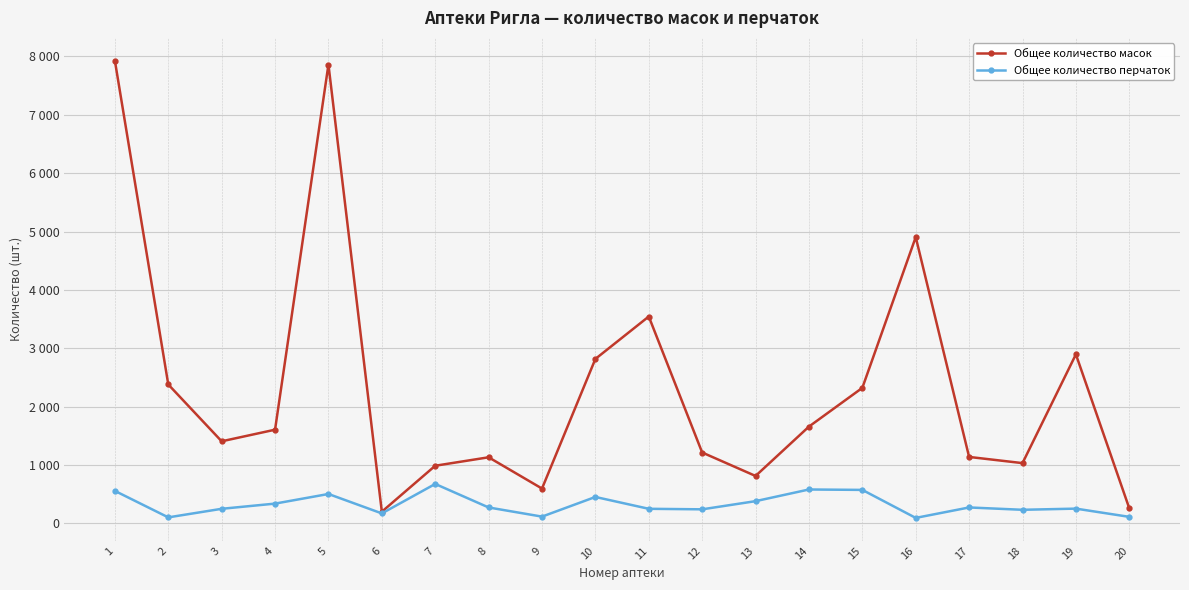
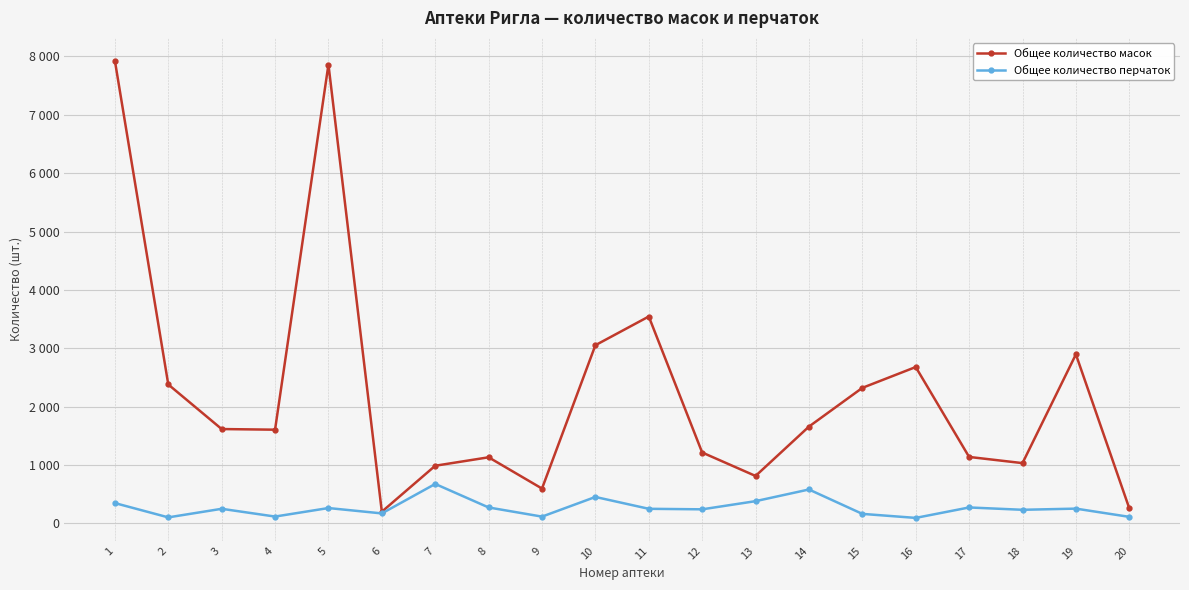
  {
    "Общее количество масок": {
      "1": 7900,
      "2": 2400,
-     "3": 1400,
+     "3": 1600,
      "4": 1600,
      "5": 7900,
      "7": 1000,
      "8": 1100,
      "9": 600,
-     "10": 2800,
+     "10": 3100,
      "11": 3500,
      "12": 1200,
      "13": 800,
      "14": 1700,
      "15": 2300,
-     "16": 4900,
+     "16": 2700,
      "17": 1100,
      "18": 1000,
      "19": 2900,
      "20": 300
    },
    "Общее количество перчаток": {
-     "1": 600,
+     "1": 300,
      "2": 100,
      "3": 200,
-     "4": 300,
-     "5": 500,
+     "4": 100,
+     "5": 300,
      "7": 700,
      "8": 300,
      "9": 100,
      "10": 500,
      "11": 200,
      "12": 200,
      "13": 400,
      "14": 600,
-     "15": 600,
+     "15": 200,
      "16": 100,
      "17": 300,
      "18": 200,
      "19": 300,
      "20": 100
    }
  }
